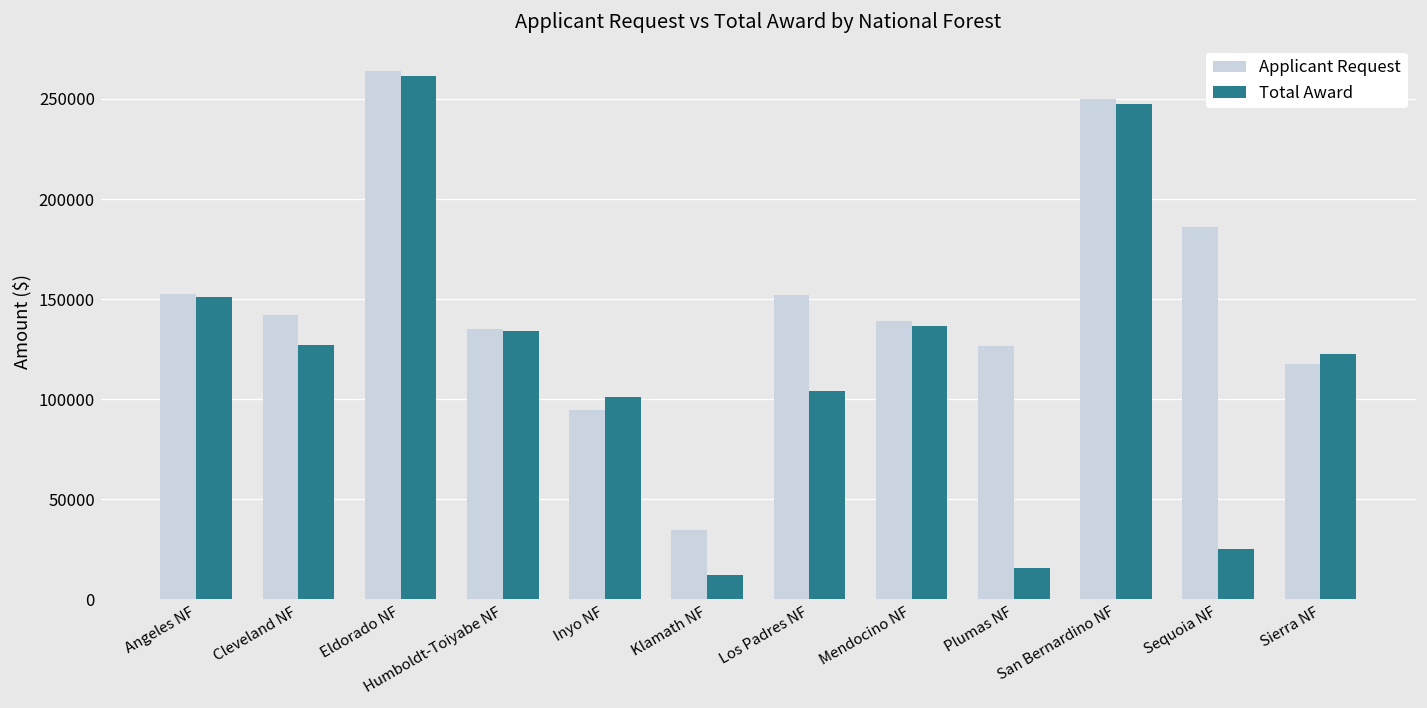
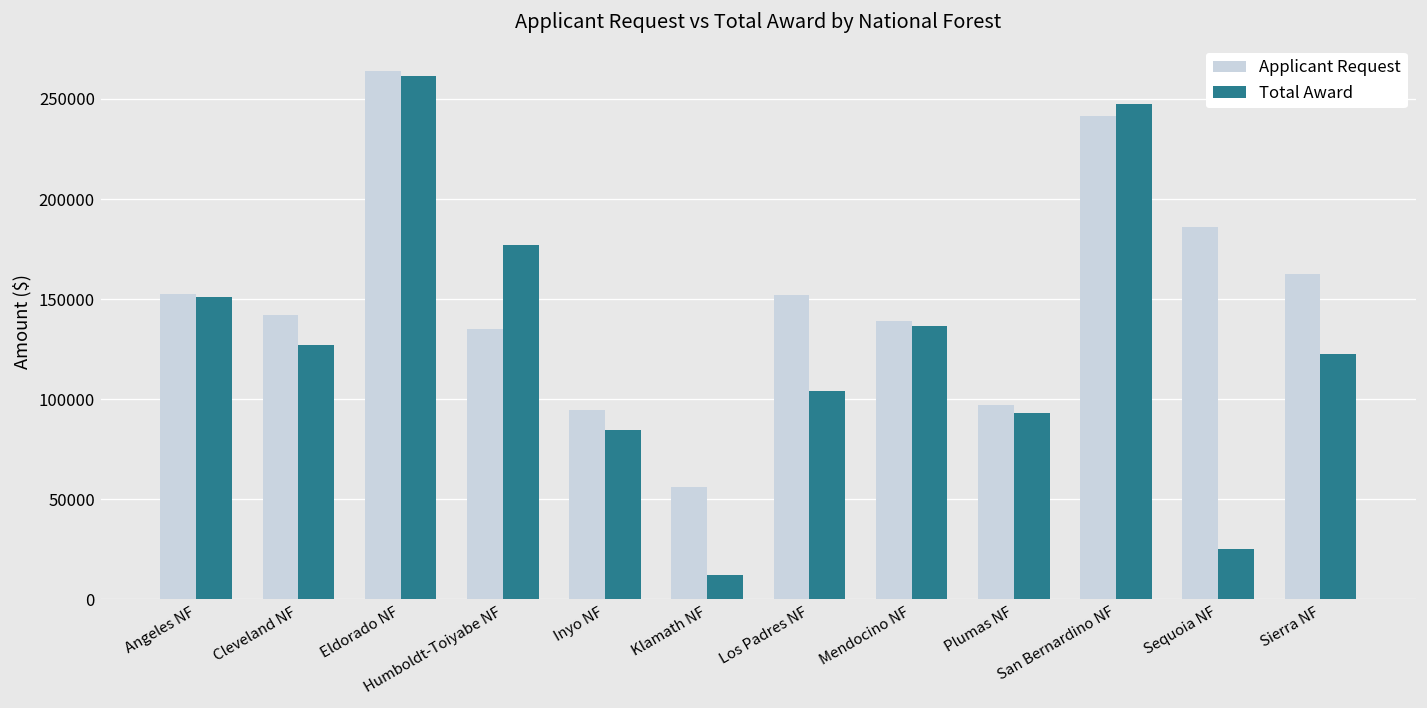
  {
    "Applicant Request": {
      "Angeles NF": 152000,
      "Cleveland NF": 142000,
      "Eldorado NF": 264000,
      "Humboldt-Toiyabe NF": 135000,
      "Inyo NF": 95000,
-     "Klamath NF": 35000,
+     "Klamath NF": 56000,
      "Los Padres NF": 152000,
      "Mendocino NF": 139000,
-     "Plumas NF": 127000,
-     "San Bernardino NF": 250000,
+     "Plumas NF": 97000,
+     "San Bernardino NF": 241000,
      "Sequoia NF": 186000,
-     "Sierra NF": 118000
+     "Sierra NF": 163000
    },
    "Total Award": {
      "Angeles NF": 151000,
      "Cleveland NF": 127000,
      "Eldorado NF": 262000,
-     "Humboldt-Toiyabe NF": 134000,
-     "Inyo NF": 101000,
+     "Humboldt-Toiyabe NF": 177000,
+     "Inyo NF": 85000,
      "Klamath NF": 12000,
      "Los Padres NF": 104000,
      "Mendocino NF": 137000,
-     "Plumas NF": 16000,
+     "Plumas NF": 93000,
      "San Bernardino NF": 247000,
      "Sequoia NF": 25000,
      "Sierra NF": 122000
    }
  }
